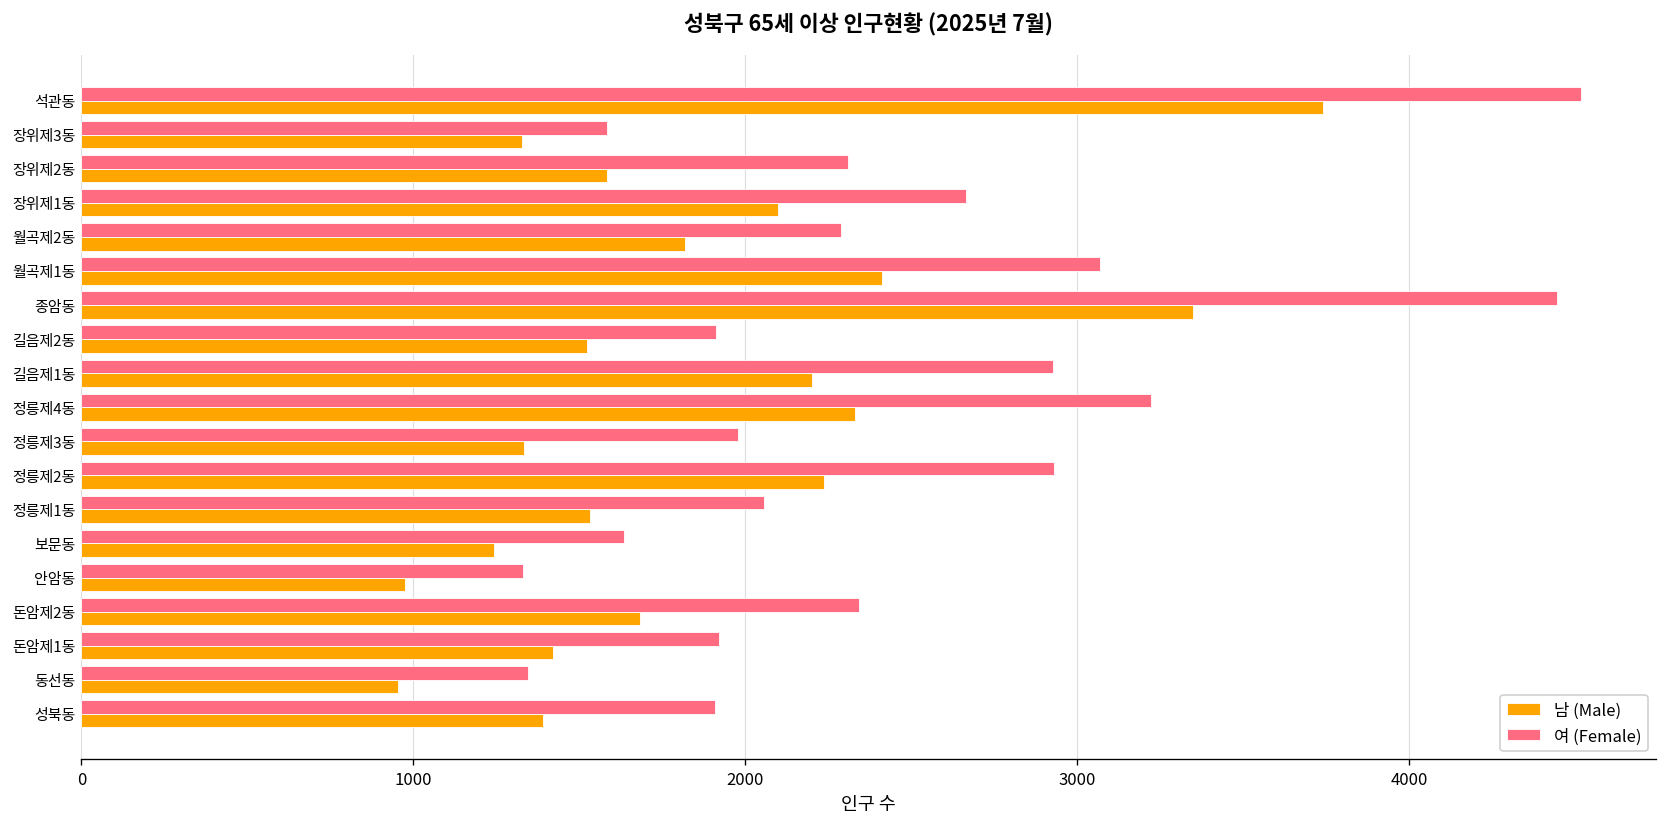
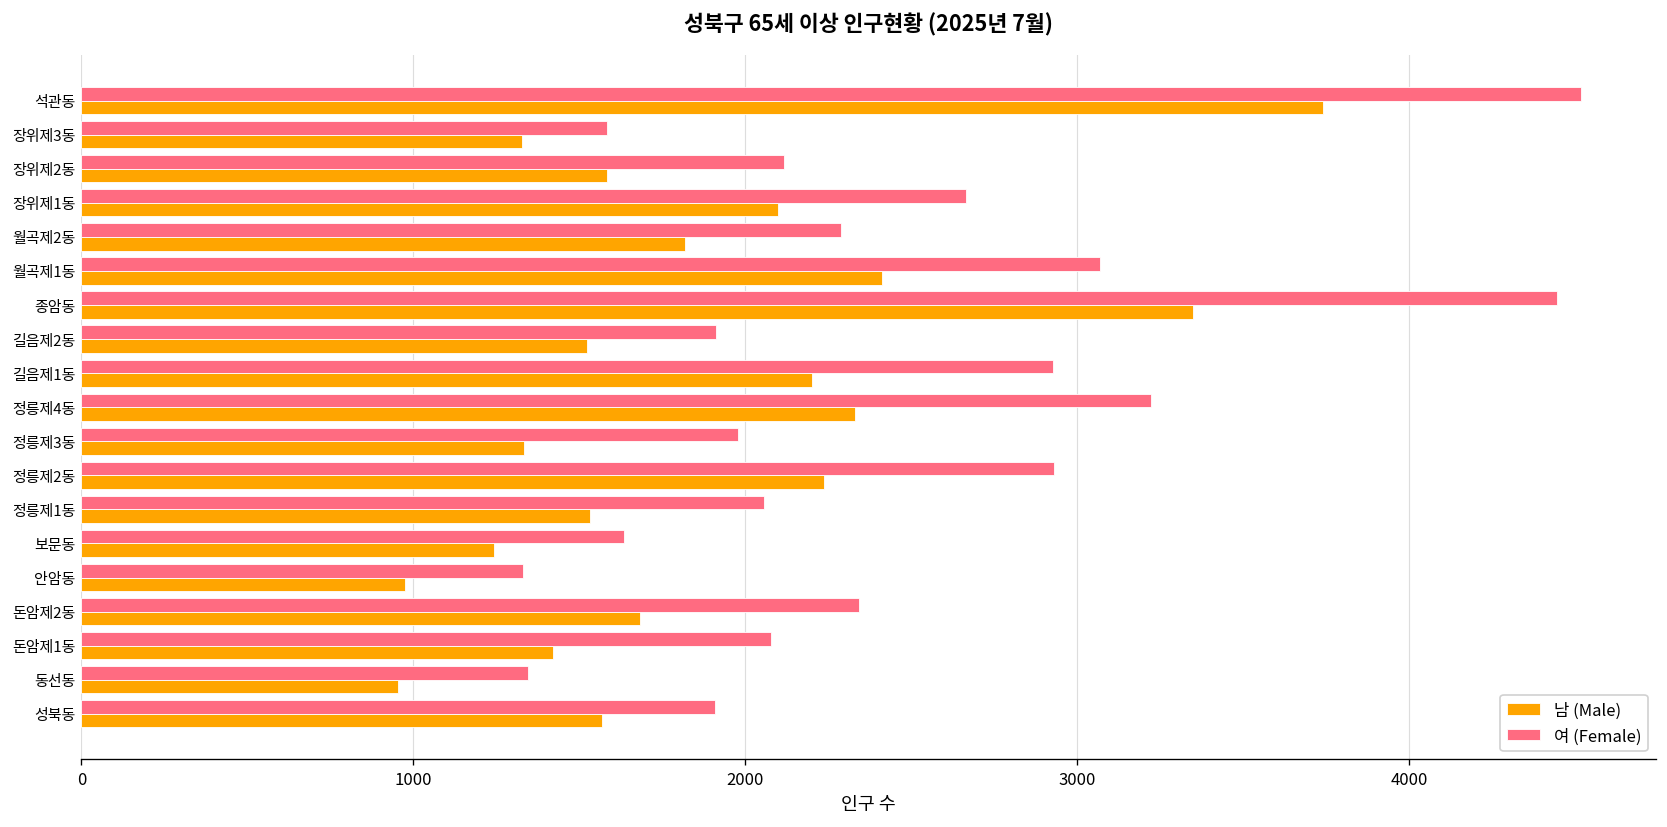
  {
    "남 (Male)": {
      "석관동": 3740,
      "장위제3동": 1330,
      "장위제2동": 1580,
      "장위제1동": 2100,
      "월곡제2동": 1820,
      "월곡제1동": 2410,
      "종암동": 3350,
      "길음제2동": 1520,
      "길음제1동": 2200,
      "정릉제4동": 2330,
      "정릉제3동": 1330,
      "정릉제2동": 2240,
      "정릉제1동": 1530,
      "보문동": 1240,
      "안암동": 970,
      "돈암제2동": 1680,
      "돈암제1동": 1420,
      "동선동": 950,
-     "성북동": 1390
+     "성북동": 1570
    },
    "여 (Female)": {
      "석관동": 4520,
      "장위제3동": 1580,
-     "장위제2동": 2310,
+     "장위제2동": 2120,
      "장위제1동": 2670,
      "월곡제2동": 2290,
      "월곡제1동": 3070,
      "종암동": 4450,
      "길음제2동": 1910,
      "길음제1동": 2930,
      "정릉제4동": 3220,
      "정릉제3동": 1980,
      "정릉제2동": 2930,
      "정릉제1동": 2060,
      "보문동": 1640,
      "안암동": 1330,
      "돈암제2동": 2340,
-     "돈암제1동": 1920,
+     "돈암제1동": 2080,
      "동선동": 1340,
      "성북동": 1910
    }
  }
